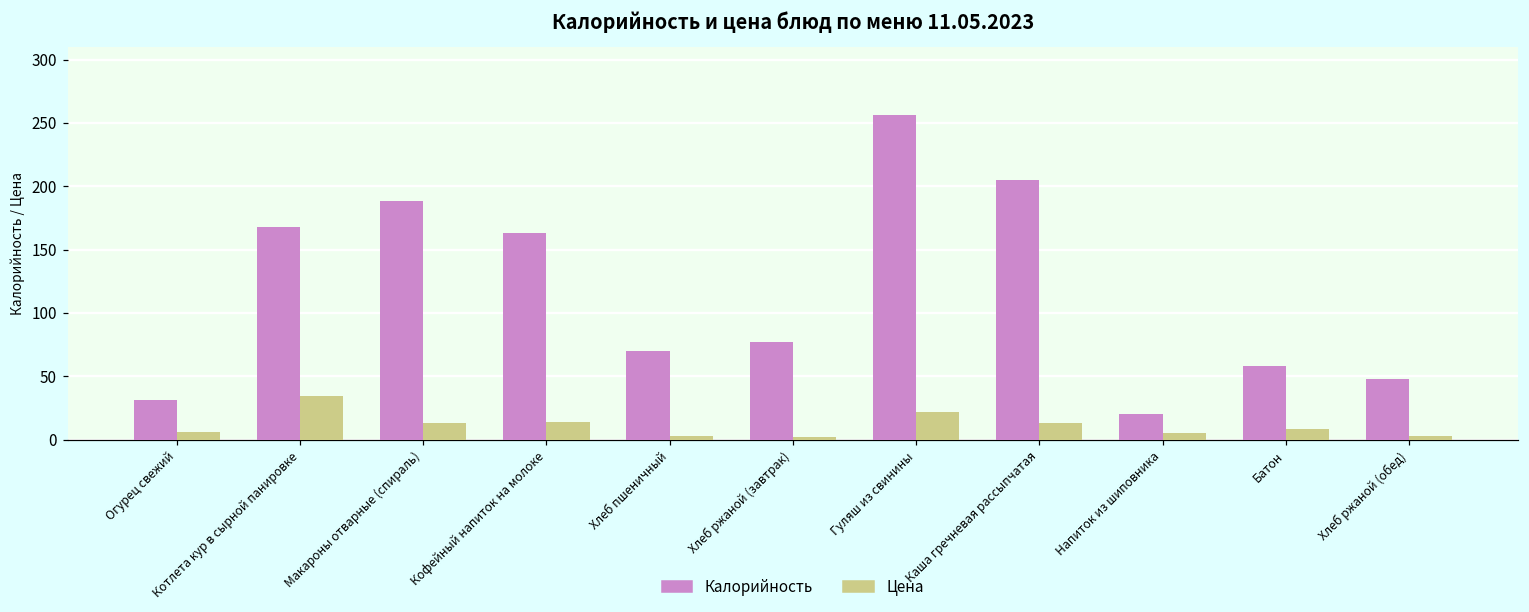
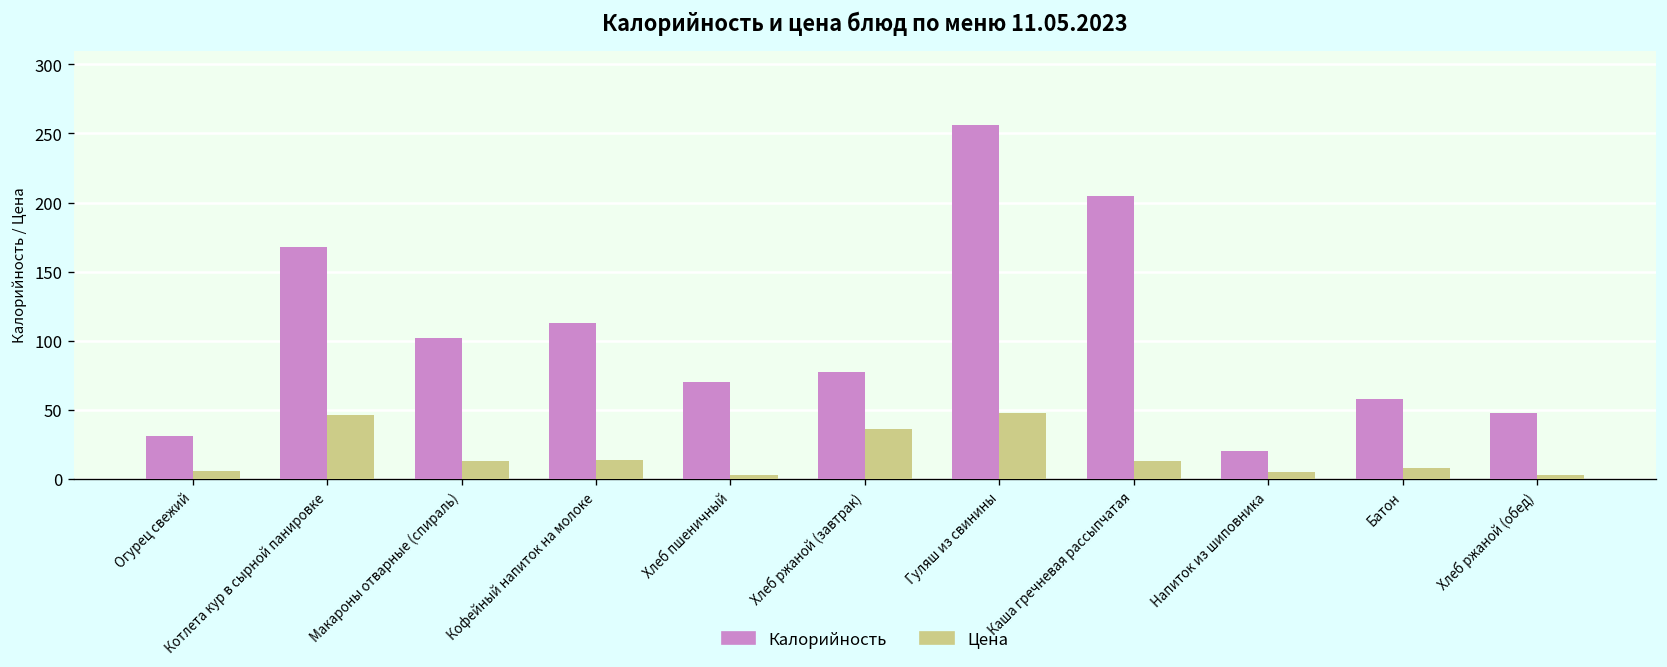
  {
    "Калорийность": {
      "Огурец свежий": 31,
      "Котлета кур в сырной панировке": 168,
-     "Макароны отварные (спираль)": 188,
-     "Кофейный напиток на молоке": 163,
+     "Макароны отварные (спираль)": 102,
+     "Кофейный напиток на молоке": 113,
      "Хлеб пшеничный": 70,
      "Хлеб ржаной (завтрак)": 77,
      "Гуляш из свинины": 256,
      "Каша гречневая рассыпчатая": 205,
      "Напиток из шиповника": 20,
      "Батон": 58,
      "Хлеб ржаной (обед)": 48
    },
    "Цена": {
      "Огурец свежий": 6,
-     "Котлета кур в сырной панировке": 34,
+     "Котлета кур в сырной панировке": 46,
      "Макароны отварные (спираль)": 13,
      "Кофейный напиток на молоке": 14,
      "Хлеб пшеничный": 3,
-     "Хлеб ржаной (завтрак)": 2,
-     "Гуляш из свинины": 22,
+     "Хлеб ржаной (завтрак)": 36,
+     "Гуляш из свинины": 48,
      "Каша гречневая рассыпчатая": 13,
      "Напиток из шиповника": 5,
      "Батон": 8,
      "Хлеб ржаной (обед)": 3
    }
  }
